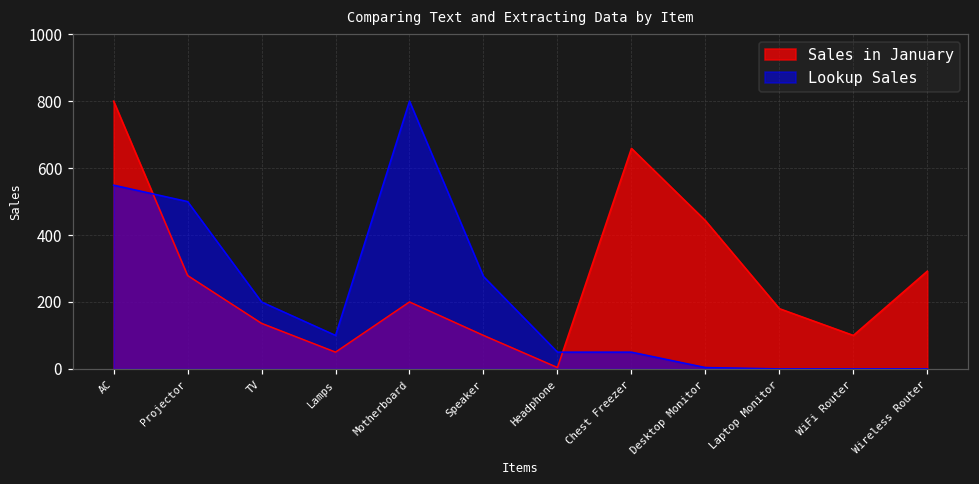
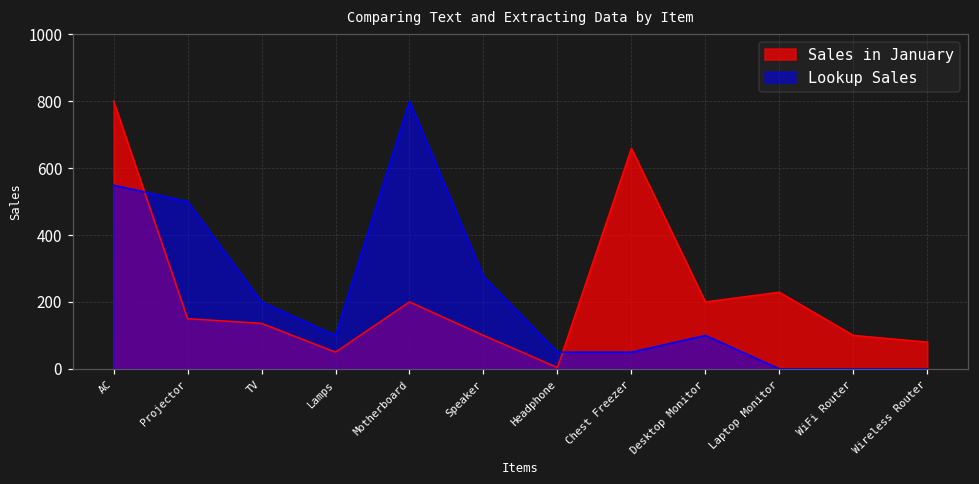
  {
    "Sales in January": {
      "AC": 800,
-     "Projector": 280,
+     "Projector": 150,
      "TV": 140,
      "Lamps": 50,
      "Motherboard": 200,
      "Speaker": 100,
      "Headphone": 0,
      "Chest Freezer": 660,
-     "Desktop Monitor": 440,
-     "Laptop Monitor": 180,
+     "Desktop Monitor": 200,
+     "Laptop Monitor": 230,
      "WiFi Router": 100,
-     "Wireless Router": 290
+     "Wireless Router": 80
    },
    "Lookup Sales": {
      "AC": 550,
      "Projector": 500,
      "TV": 200,
      "Lamps": 100,
      "Motherboard": 800,
      "Speaker": 280,
      "Headphone": 50,
      "Chest Freezer": 50,
-     "Desktop Monitor": 0,
+     "Desktop Monitor": 100,
      "Laptop Monitor": 0,
      "WiFi Router": 0,
      "Wireless Router": 0
    }
  }
